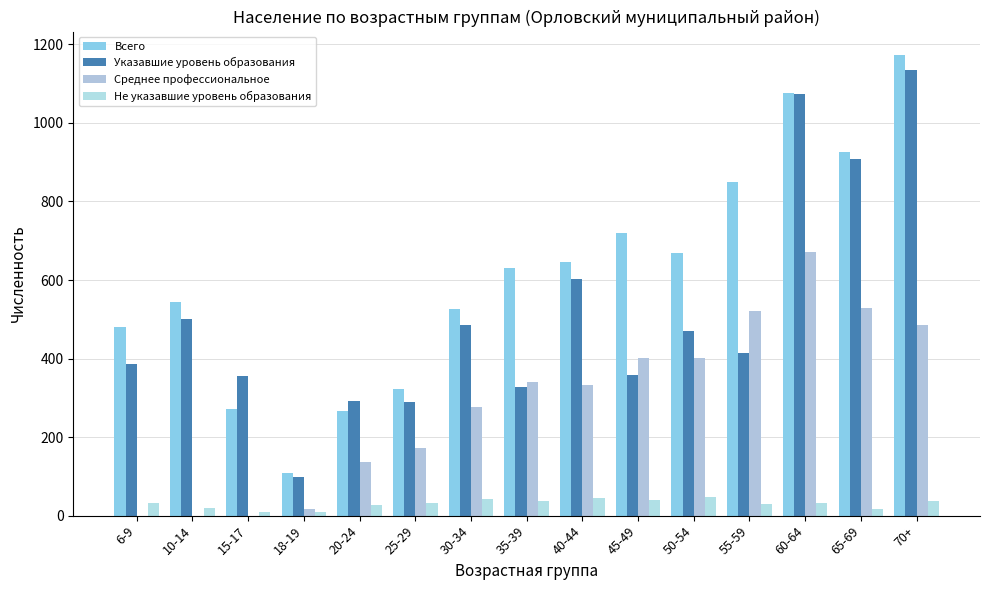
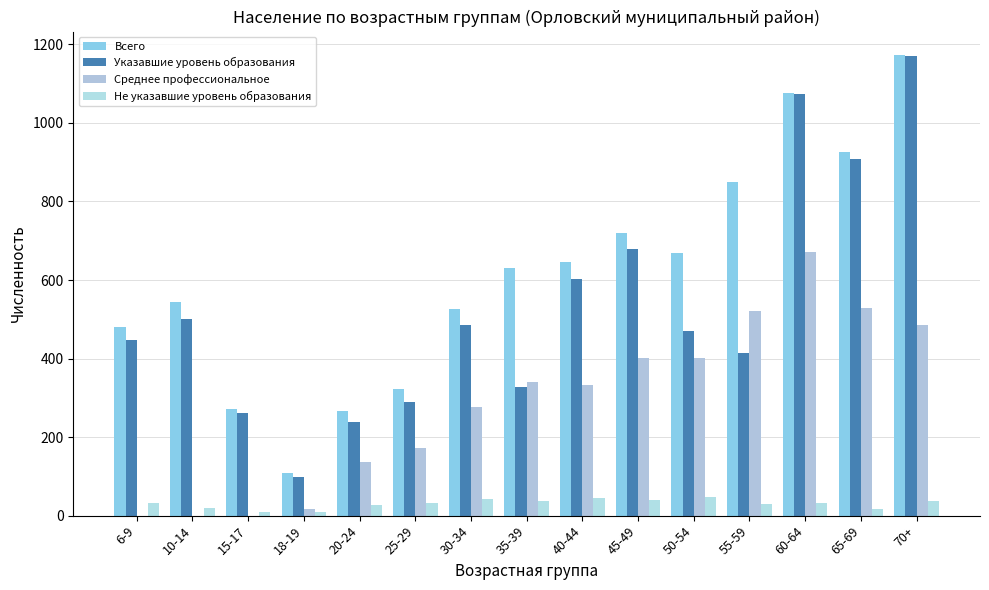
  {
    "Указавшие уровень образования": {
-     "6-9": 390,
+     "6-9": 450,
      "10-14": 500,
-     "15-17": 360,
+     "15-17": 260,
      "18-19": 100,
-     "20-24": 290,
+     "20-24": 240,
      "25-29": 290,
      "30-34": 490,
      "35-39": 330,
      "40-44": 600,
-     "45-49": 360,
+     "45-49": 680,
      "50-54": 470,
      "55-59": 410,
      "60-64": 1070,
      "65-69": 910,
-     "70+": 1140
+     "70+": 1170
    }
  }
